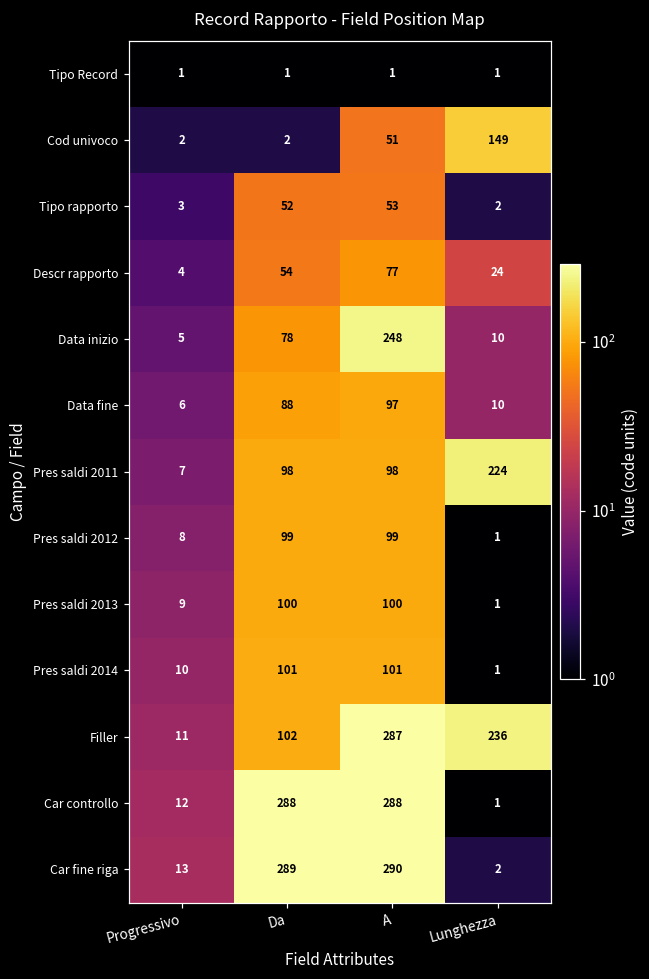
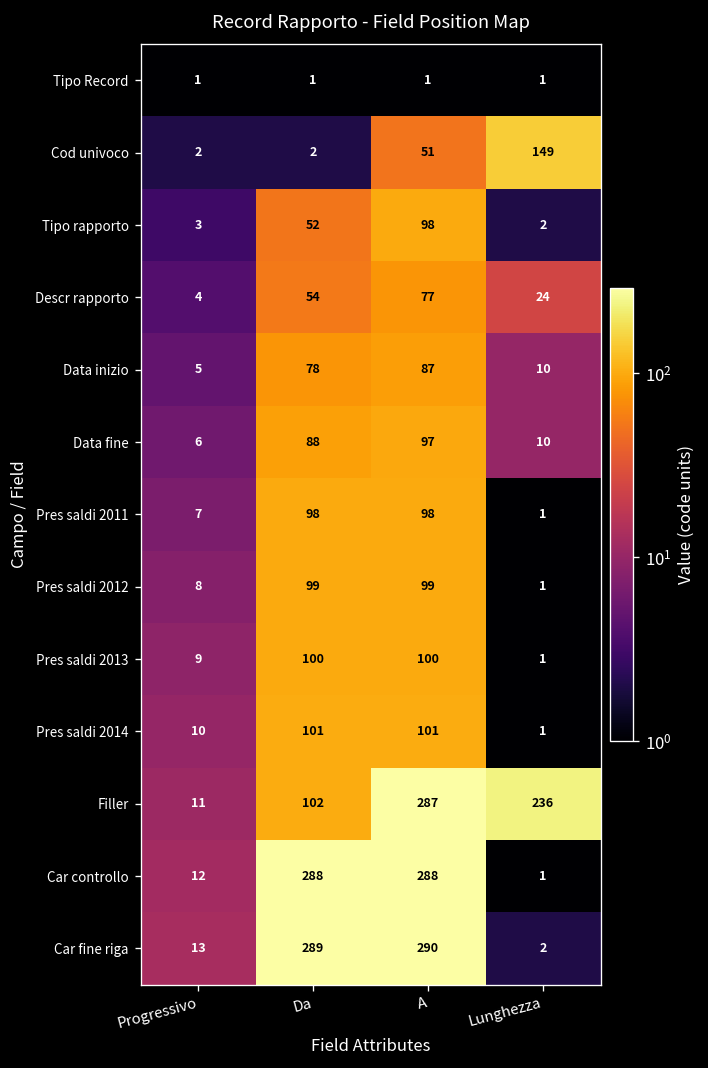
  {
    "Tipo Record": {
      "Progressivo": 1,
      "Da": 1,
      "A": 1,
      "Lunghezza": 1
    },
    "Cod univoco": {
      "Progressivo": 2,
      "Da": 2,
      "A": 51,
      "Lunghezza": 149
    },
    "Tipo rapporto": {
      "Progressivo": 3,
      "Da": 52,
-     "A": 53,
+     "A": 98,
      "Lunghezza": 2
    },
    "Descr rapporto": {
      "Progressivo": 4,
      "Da": 54,
      "A": 77,
      "Lunghezza": 24
    },
    "Data inizio": {
      "Progressivo": 5,
      "Da": 78,
-     "A": 248,
+     "A": 87,
      "Lunghezza": 10
    },
    "Data fine": {
      "Progressivo": 6,
      "Da": 88,
      "A": 97,
      "Lunghezza": 10
    },
    "Pres saldi 2011": {
      "Progressivo": 7,
      "Da": 98,
      "A": 98,
-     "Lunghezza": 224
+     "Lunghezza": 1
    },
    "Pres saldi 2012": {
      "Progressivo": 8,
      "Da": 99,
      "A": 99,
      "Lunghezza": 1
    },
    "Pres saldi 2013": {
      "Progressivo": 9,
      "Da": 100,
      "A": 100,
      "Lunghezza": 1
    },
    "Pres saldi 2014": {
      "Progressivo": 10,
      "Da": 101,
      "A": 101,
      "Lunghezza": 1
    },
    "Filler": {
      "Progressivo": 11,
      "Da": 102,
      "A": 287,
      "Lunghezza": 236
    },
    "Car controllo": {
      "Progressivo": 12,
      "Da": 288,
      "A": 288,
      "Lunghezza": 1
    },
    "Car fine riga": {
      "Progressivo": 13,
      "Da": 289,
      "A": 290,
      "Lunghezza": 2
    }
  }
